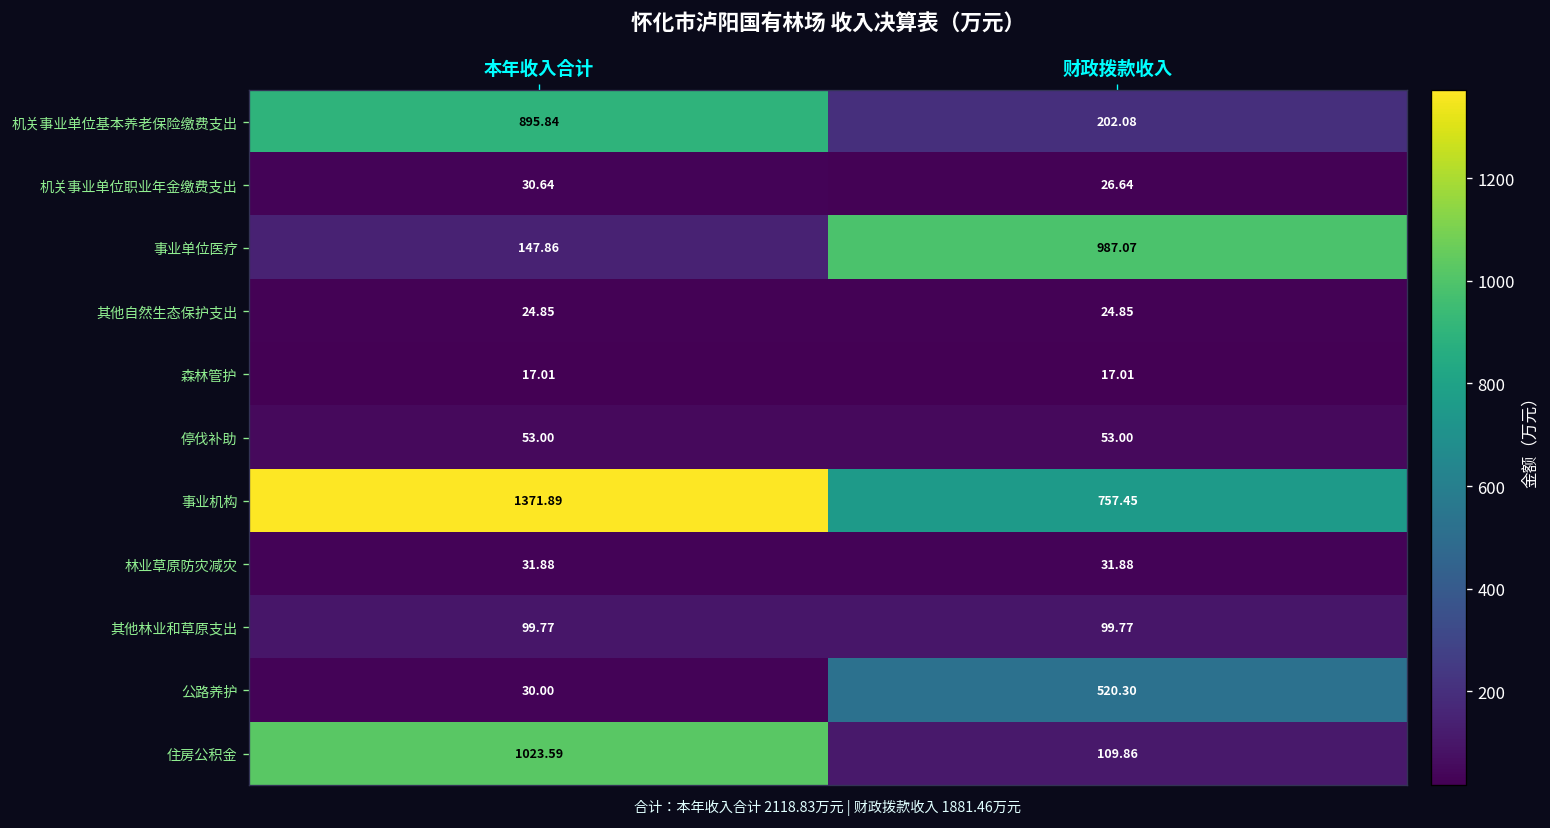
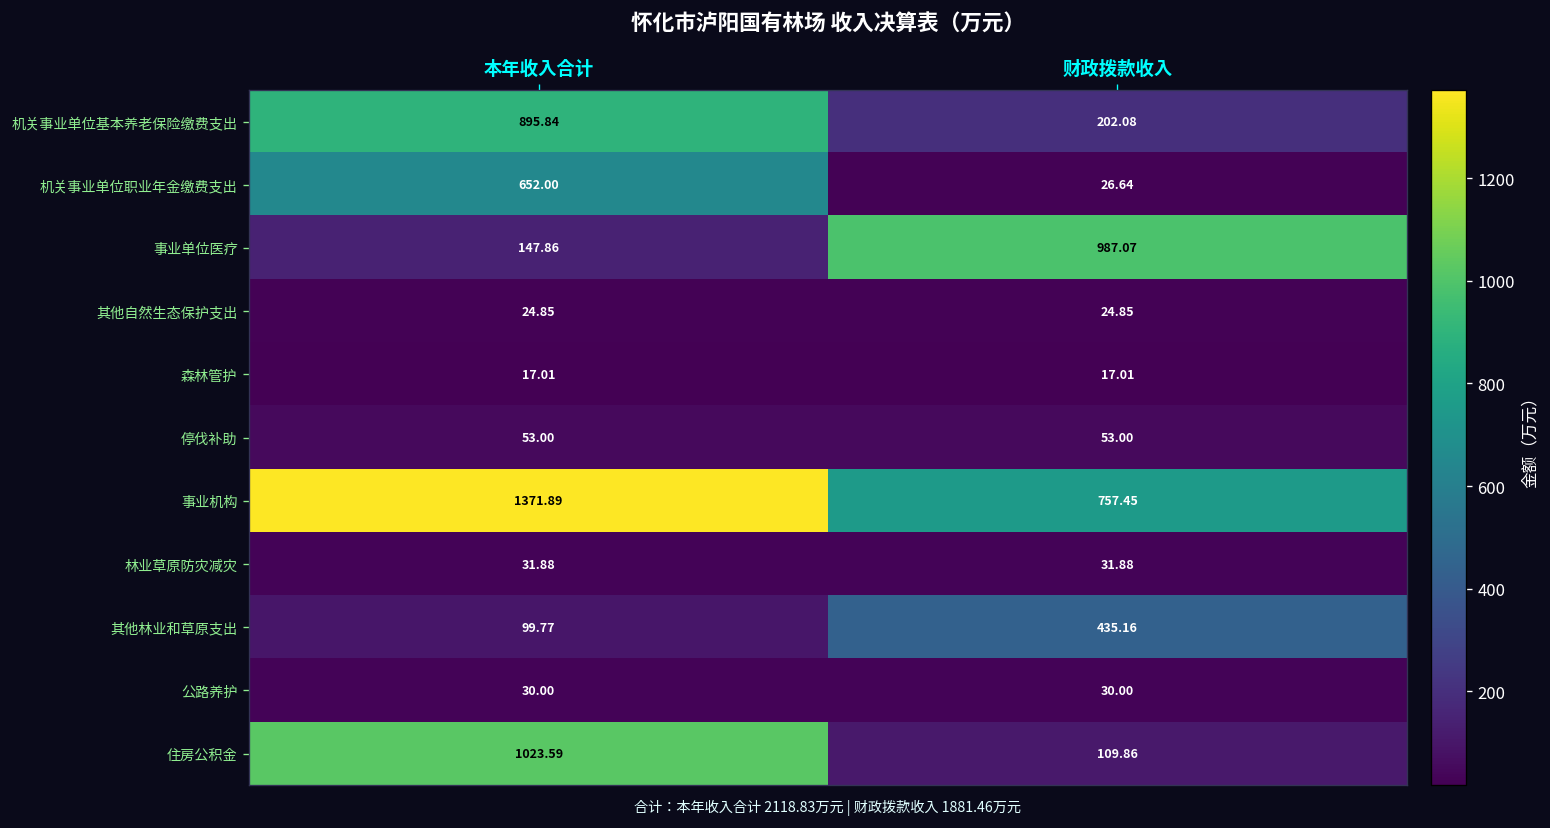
  {
    "机关事业单位基本养老保险缴费支出": {
      "本年收入合计": 895.84,
      "财政拨款收入": 202.08
    },
    "机关事业单位职业年金缴费支出": {
-     "本年收入合计": 30.64,
+     "本年收入合计": 652.00,
      "财政拨款收入": 26.64
    },
    "事业单位医疗": {
      "本年收入合计": 147.86,
      "财政拨款收入": 987.07
    },
    "其他自然生态保护支出": {
      "本年收入合计": 24.85,
      "财政拨款收入": 24.85
    },
    "森林管护": {
      "本年收入合计": 17.01,
      "财政拨款收入": 17.01
    },
    "停伐补助": {
      "本年收入合计": 53.00,
      "财政拨款收入": 53.00
    },
    "事业机构": {
      "本年收入合计": 1371.89,
      "财政拨款收入": 757.45
    },
    "林业草原防灾减灾": {
      "本年收入合计": 31.88,
      "财政拨款收入": 31.88
    },
    "其他林业和草原支出": {
      "本年收入合计": 99.77,
-     "财政拨款收入": 99.77
+     "财政拨款收入": 435.16
    },
    "公路养护": {
      "本年收入合计": 30.00,
-     "财政拨款收入": 520.30
+     "财政拨款收入": 30.00
    },
    "住房公积金": {
      "本年收入合计": 1023.59,
      "财政拨款收入": 109.86
    }
  }
